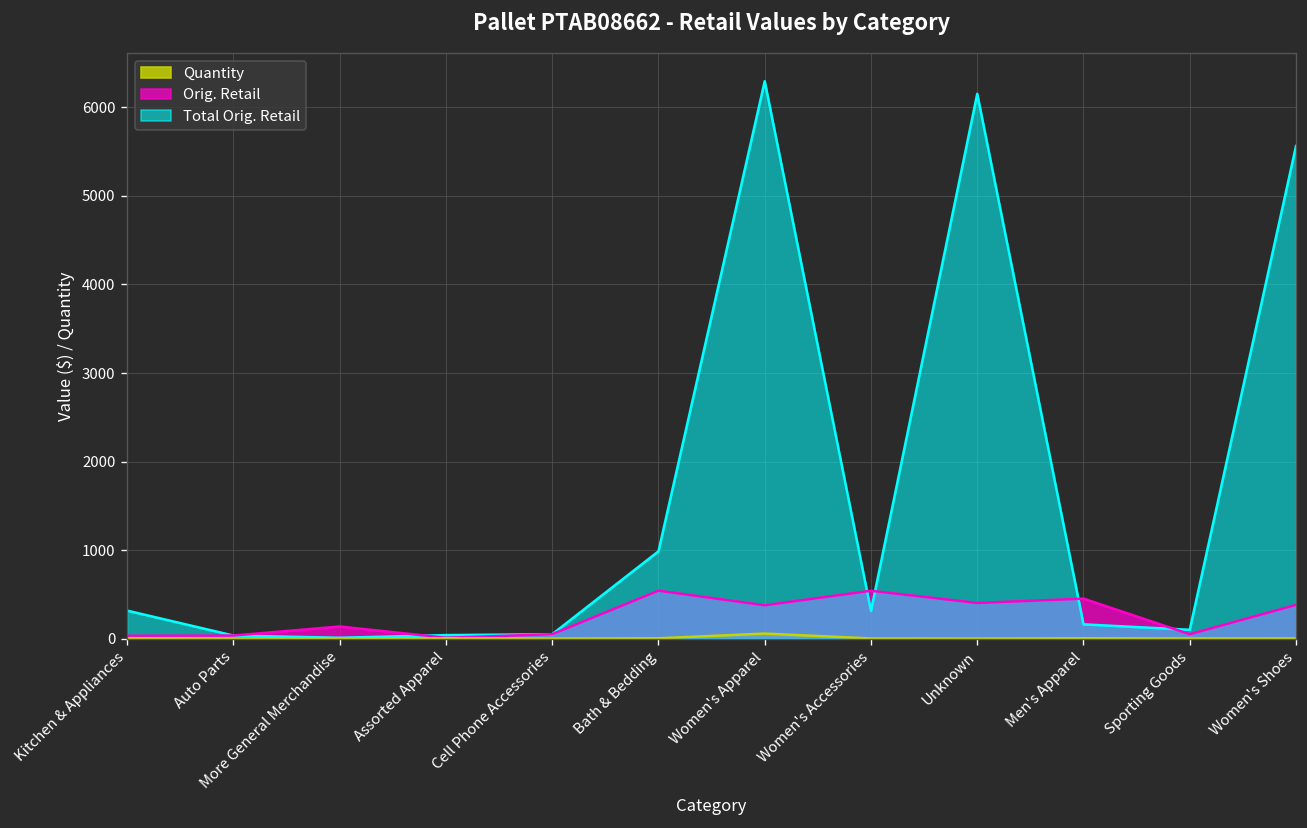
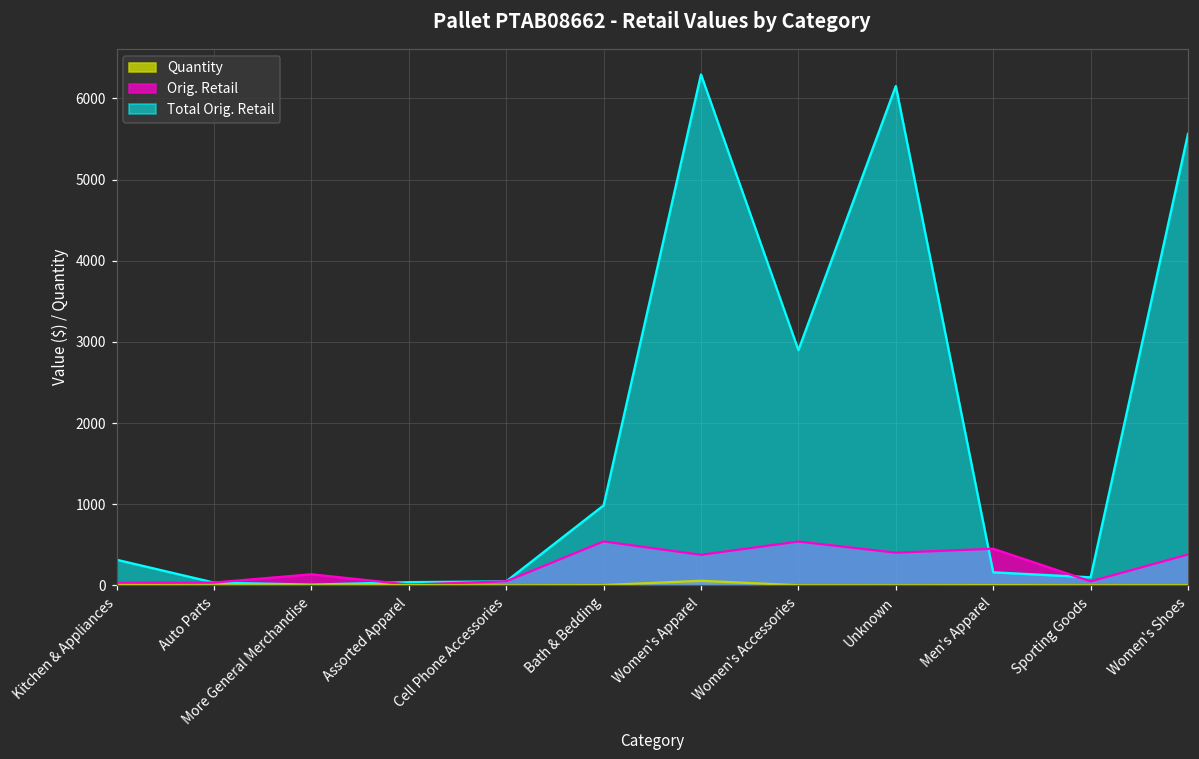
  {
    "Quantity": {
      "Cell Phone Accessories": 0,
      "Bath & Bedding": 0,
      "Women's Apparel": 100,
      "Women's Accessories": 0,
      "Unknown": 0,
      "Men's Apparel": 0,
      "Sporting Goods": 0,
      "Women's Shoes": 0
    },
    "Orig. Retail": {
      "More General Merchandise": 100,
      "Bath & Bedding": 500,
      "Women's Apparel": 400,
      "Women's Accessories": 500,
      "Unknown": 400,
      "Men's Apparel": 500,
      "Sporting Goods": 0,
      "Women's Shoes": 400
    },
    "Total Orig. Retail": {
      "Kitchen & Appliances": 300,
      "Bath & Bedding": 1000,
      "Women's Apparel": 6300,
-     "Women's Accessories": 300,
+     "Women's Accessories": 2900,
      "Unknown": 6200,
      "Men's Apparel": 200,
      "Sporting Goods": 100,
      "Women's Shoes": 5600
    }
  }
